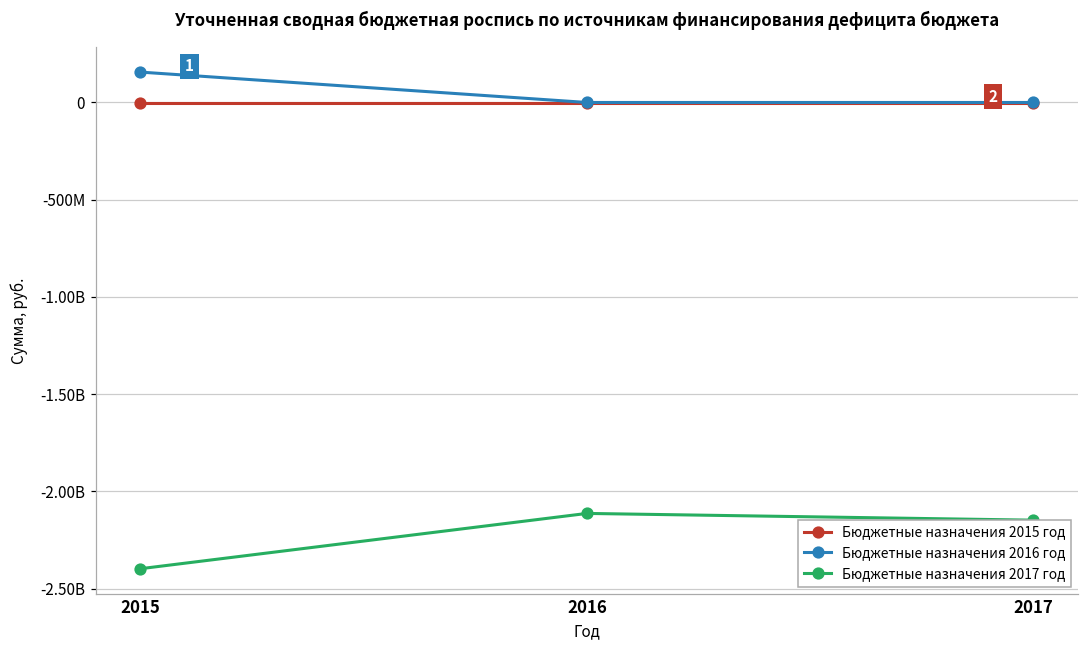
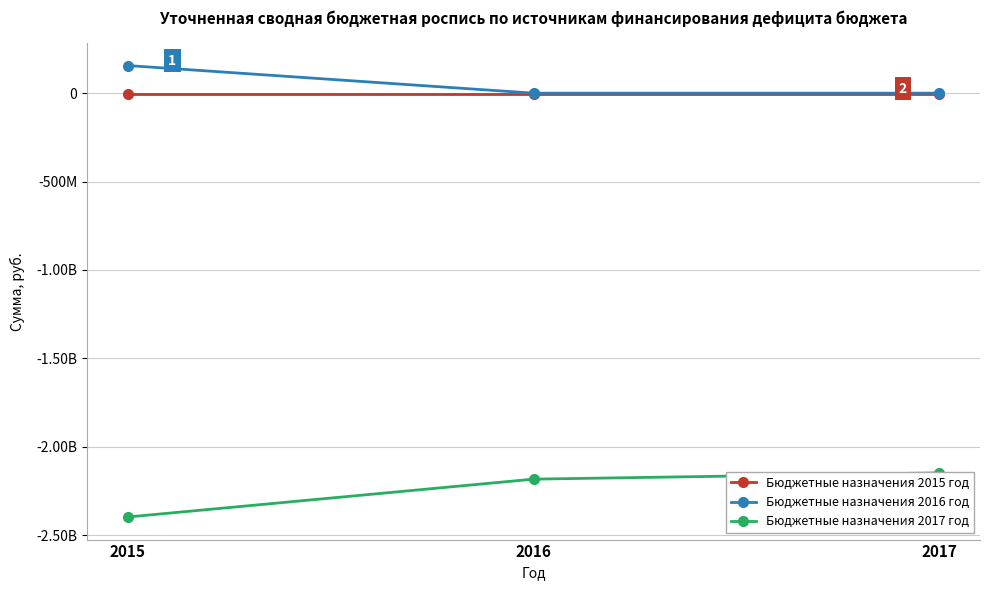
  {
    "Бюджетные назначения 2015 год": {
      "2015": 0
    },
    "Бюджетные назначения 2016 год": {
      "2015": 160000000
    },
    "Бюджетные назначения 2017 год": {
      "2015": -2400000000,
-     "2016": -2110000000
+     "2016": -2180000000
    }
  }
